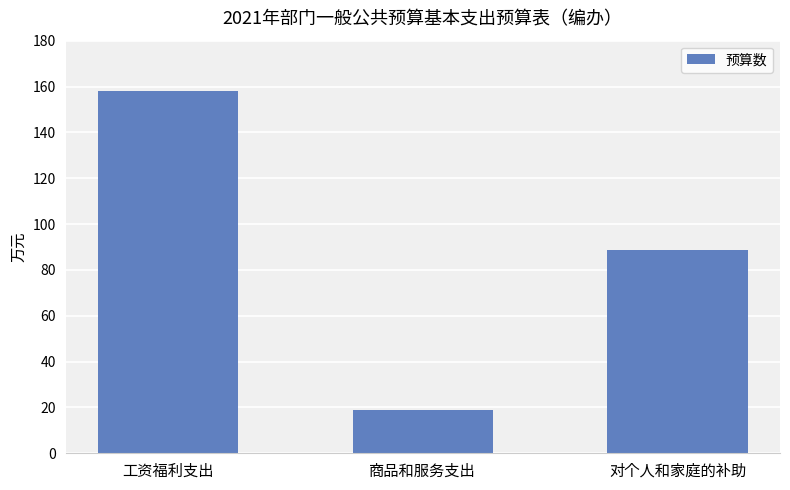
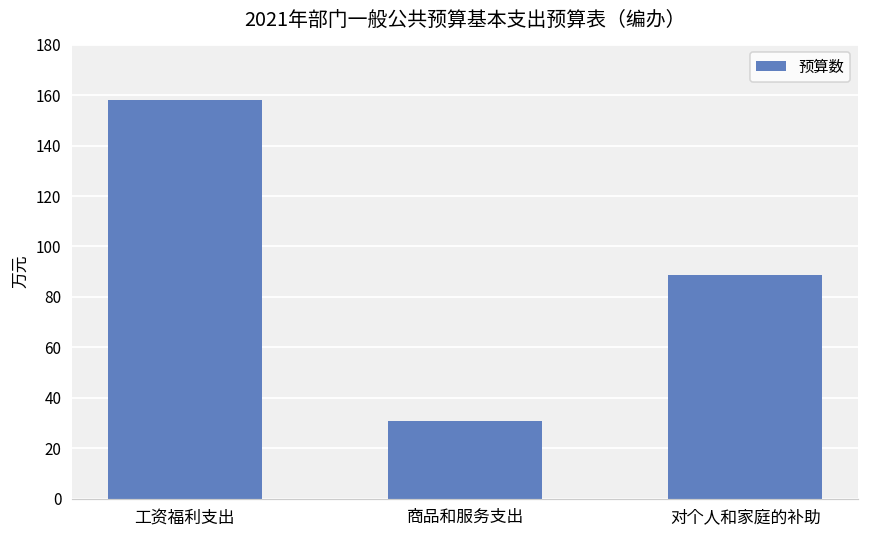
  {
    "工资福利支出": 158,
-   "商品和服务支出": 19,
+   "商品和服务支出": 31,
    "对个人和家庭的补助": 89
  }
